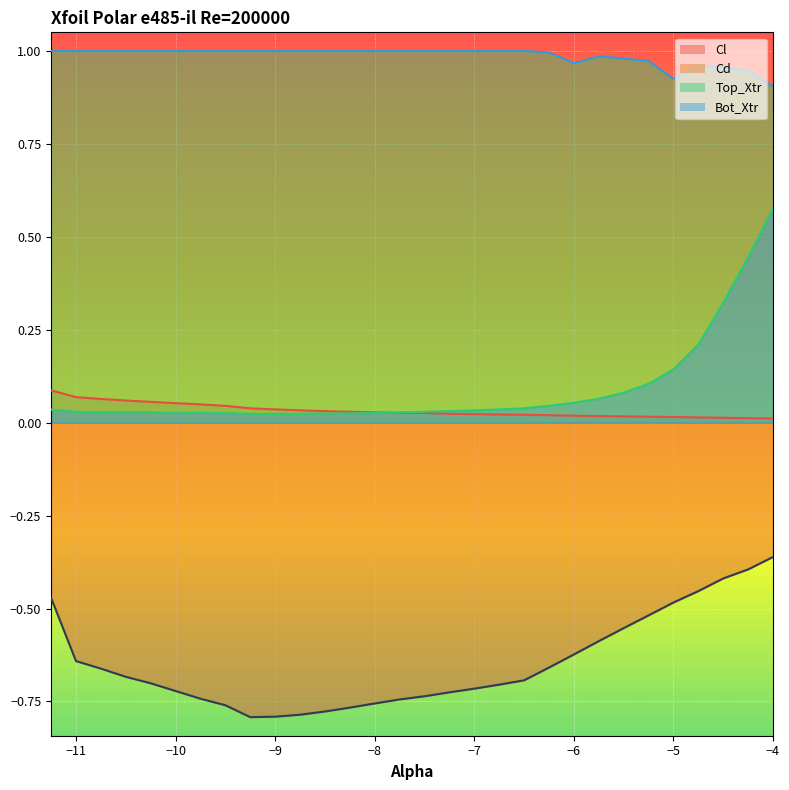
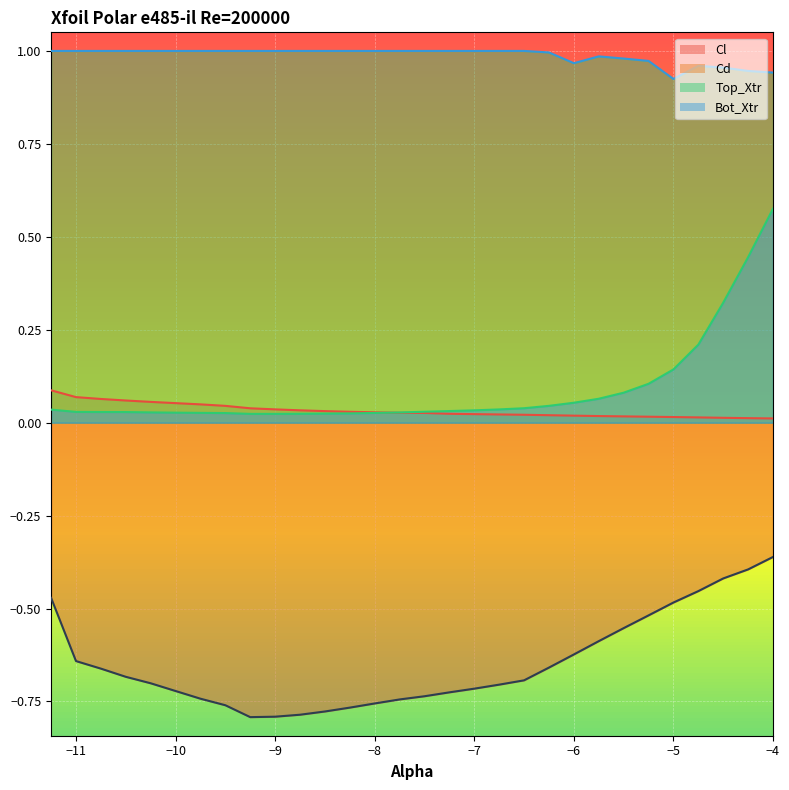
  {
    "Top_Xtr": {
      "−11": 1.00,
      "−10": 1.00,
      "−9": 1.00,
      "−8": 1.00,
      "−7": 1.00,
      "−6": 0.97,
      "−5": 0.92,
-     "−4": 0.90
+     "−4": 0.94
    }
  }
